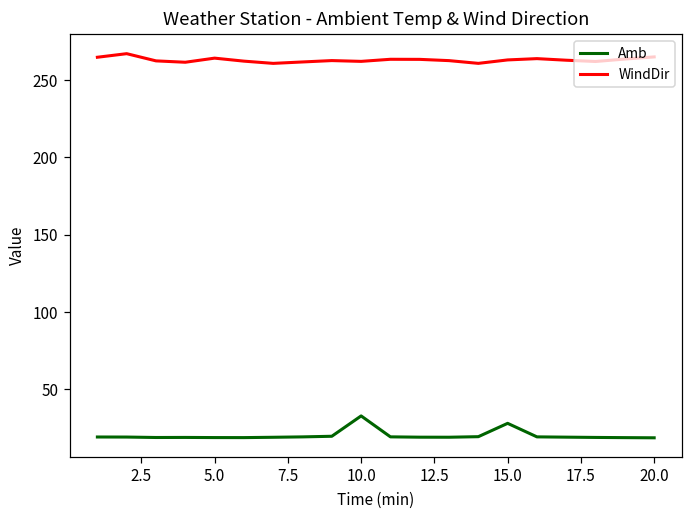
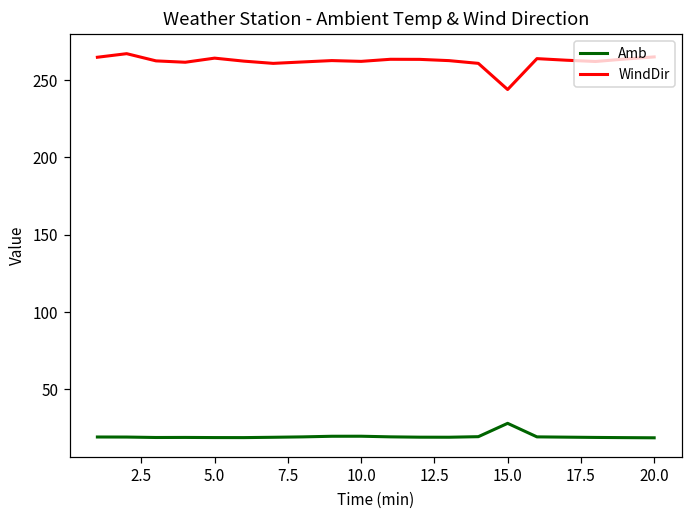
  {
    "Amb": {
      "5.0": 19,
-     "10.0": 33,
+     "10.0": 20,
      "15.0": 28,
      "20.0": 19
    },
    "WindDir": {
      "5.0": 264,
      "10.0": 262,
-     "15.0": 263
+     "15.0": 244
    }
  }
